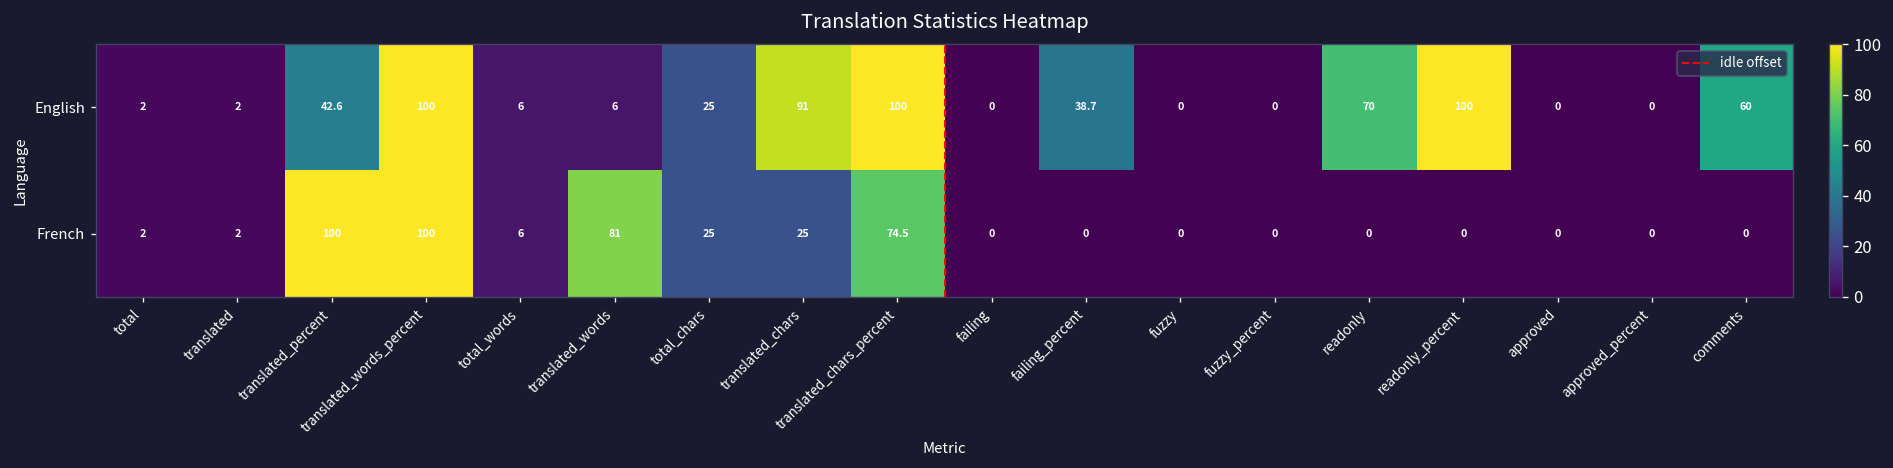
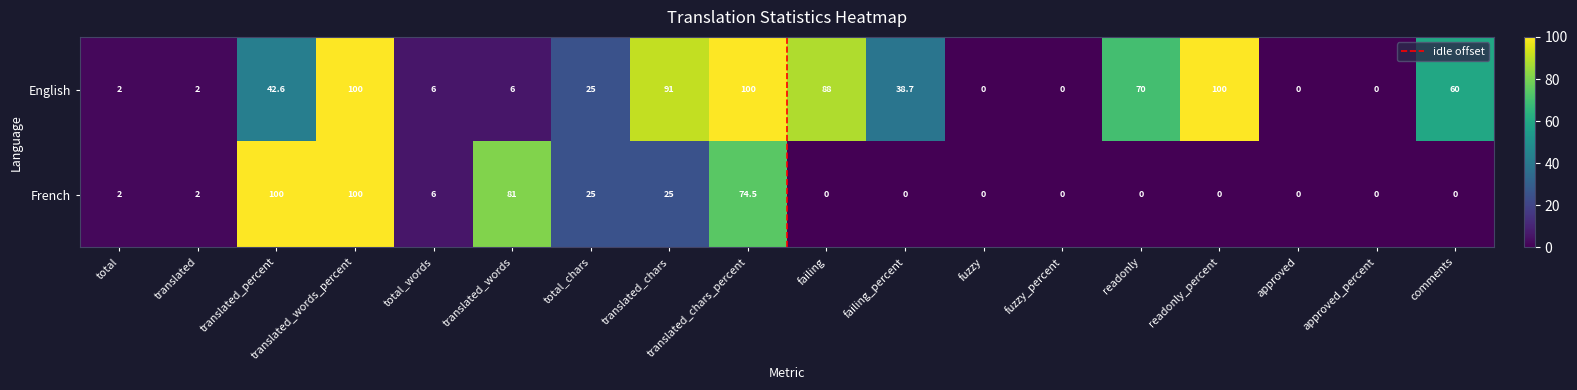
  {
    "English": {
      "total": 2,
      "translated": 2,
      "translated_percent": 42.6,
      "translated_words_percent": 100,
      "total_words": 6,
      "translated_words": 6,
      "total_chars": 25,
      "translated_chars": 91,
      "translated_chars_percent": 100,
-     "failing": 0,
+     "failing": 88,
      "failing_percent": 38.7,
      "fuzzy": 0,
      "fuzzy_percent": 0,
      "readonly": 70,
      "readonly_percent": 100,
      "approved": 0,
      "approved_percent": 0,
      "comments": 60
    },
    "French": {
      "total": 2,
      "translated": 2,
      "translated_percent": 100,
      "translated_words_percent": 100,
      "total_words": 6,
      "translated_words": 81,
      "total_chars": 25,
      "translated_chars": 25,
      "translated_chars_percent": 74.5,
      "failing": 0,
      "failing_percent": 0,
      "fuzzy": 0,
      "fuzzy_percent": 0,
      "readonly": 0,
      "readonly_percent": 0,
      "approved": 0,
      "approved_percent": 0,
      "comments": 0
    }
  }
